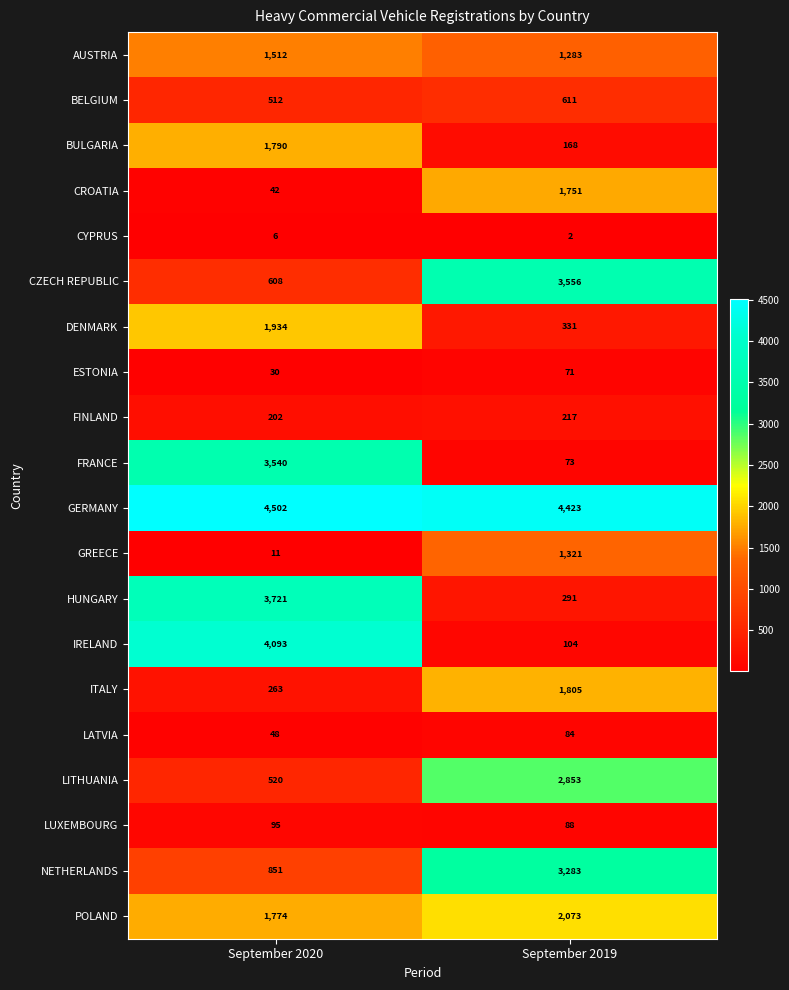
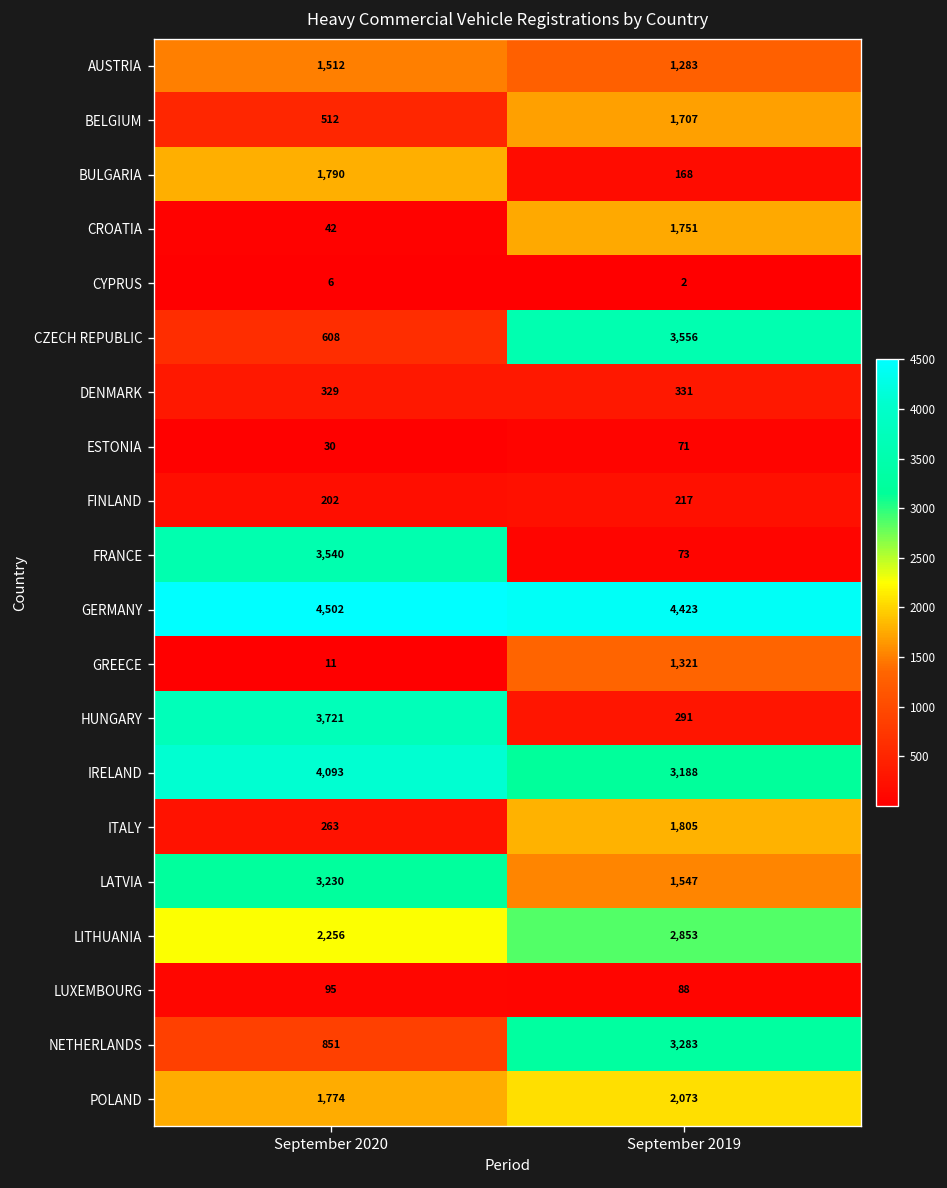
  {
    "AUSTRIA": {
      "September 2020": "1,512",
      "September 2019": "1,283"
    },
    "BELGIUM": {
      "September 2020": "512",
-     "September 2019": "611"
+     "September 2019": "1,707"
    },
    "BULGARIA": {
      "September 2020": "1,790",
      "September 2019": "168"
    },
    "CROATIA": {
      "September 2020": "42",
      "September 2019": "1,751"
    },
    "CYPRUS": {
      "September 2020": "6",
      "September 2019": "2"
    },
    "CZECH REPUBLIC": {
      "September 2020": "608",
      "September 2019": "3,556"
    },
    "DENMARK": {
-     "September 2020": "1,934",
+     "September 2020": "329",
      "September 2019": "331"
    },
    "ESTONIA": {
      "September 2020": "30",
      "September 2019": "71"
    },
    "FINLAND": {
      "September 2020": "202",
      "September 2019": "217"
    },
    "FRANCE": {
      "September 2020": "3,540",
      "September 2019": "73"
    },
    "GERMANY": {
      "September 2020": "4,502",
      "September 2019": "4,423"
    },
    "GREECE": {
      "September 2020": "11",
      "September 2019": "1,321"
    },
    "HUNGARY": {
      "September 2020": "3,721",
      "September 2019": "291"
    },
    "IRELAND": {
      "September 2020": "4,093",
-     "September 2019": "104"
+     "September 2019": "3,188"
    },
    "ITALY": {
      "September 2020": "263",
      "September 2019": "1,805"
    },
    "LATVIA": {
-     "September 2020": "48",
-     "September 2019": "84"
+     "September 2020": "3,230",
+     "September 2019": "1,547"
    },
    "LITHUANIA": {
-     "September 2020": "520",
+     "September 2020": "2,256",
      "September 2019": "2,853"
    },
    "LUXEMBOURG": {
      "September 2020": "95",
      "September 2019": "88"
    },
    "NETHERLANDS": {
      "September 2020": "851",
      "September 2019": "3,283"
    },
    "POLAND": {
      "September 2020": "1,774",
      "September 2019": "2,073"
    }
  }
